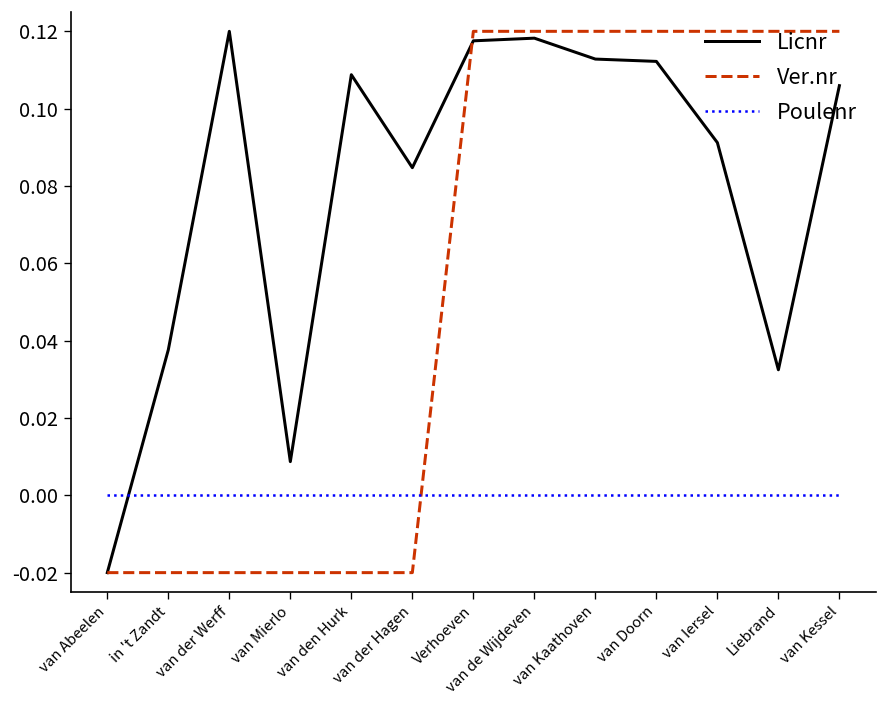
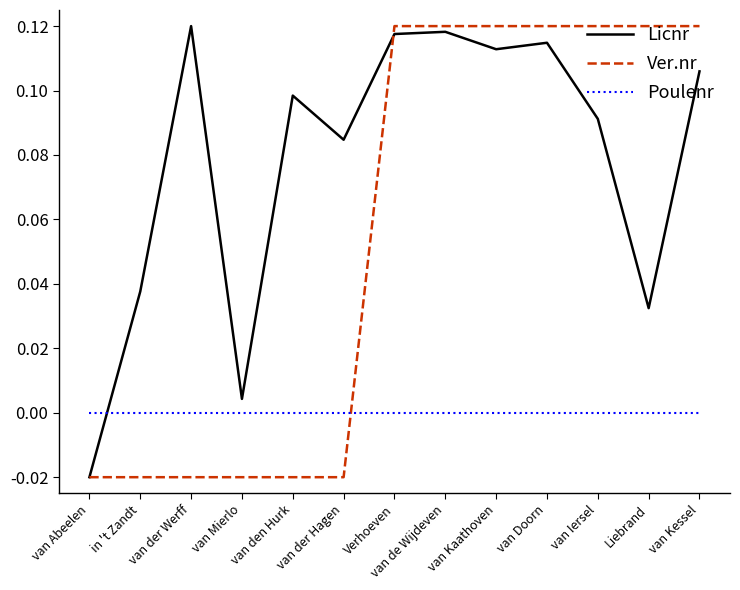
  {
    "Licnr": {
      "in 't Zandt": 0.038,
      "van der Werff": 0.120,
-     "van Mierlo": 0.009,
-     "van den Hurk": 0.109,
+     "van Mierlo": 0.004,
+     "van den Hurk": 0.098,
      "van der Hagen": 0.085,
      "Verhoeven": 0.118,
      "van de Wijdeven": 0.118,
      "van Kaathoven": 0.113,
-     "van Doorn": 0.112,
+     "van Doorn": 0.115,
      "van Iersel": 0.091,
      "Liebrand": 0.032,
      "van Kessel": 0.106
    },
    "Ver.nr": {
      "in 't Zandt": -0.020,
      "van der Werff": -0.020,
      "van Mierlo": -0.020,
      "van den Hurk": -0.020,
      "van der Hagen": -0.020,
      "Verhoeven": 0.120,
      "van de Wijdeven": 0.120,
      "van Kaathoven": 0.120,
      "van Doorn": 0.120,
      "van Iersel": 0.120,
      "Liebrand": 0.120,
      "van Kessel": 0.120
    },
    "Poulenr": {
      "van Abeelen": 0.000,
      "in 't Zandt": 0.000,
      "van der Werff": 0.000,
      "van Mierlo": 0.000,
      "van den Hurk": 0.000,
      "van der Hagen": 0.000,
      "Verhoeven": 0.000,
      "van de Wijdeven": 0.000,
      "van Kaathoven": 0.000,
      "van Doorn": 0.000,
      "van Iersel": 0.000,
      "Liebrand": 0.000,
      "van Kessel": 0.000
    }
  }
